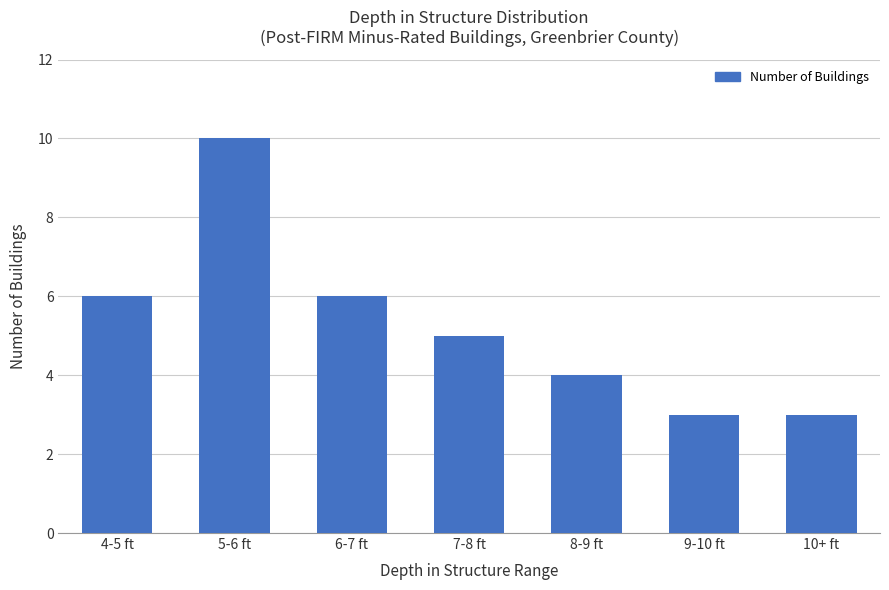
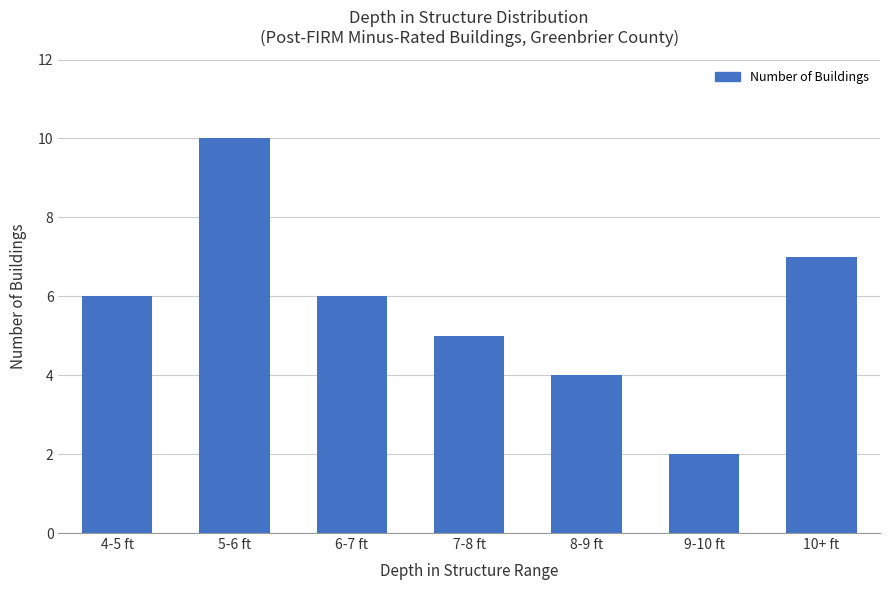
  {
    "4-5 ft": 6,
    "5-6 ft": 10,
    "6-7 ft": 6,
    "7-8 ft": 5,
    "8-9 ft": 4,
-   "9-10 ft": 3,
-   "10+ ft": 3
+   "9-10 ft": 2,
+   "10+ ft": 7
  }
